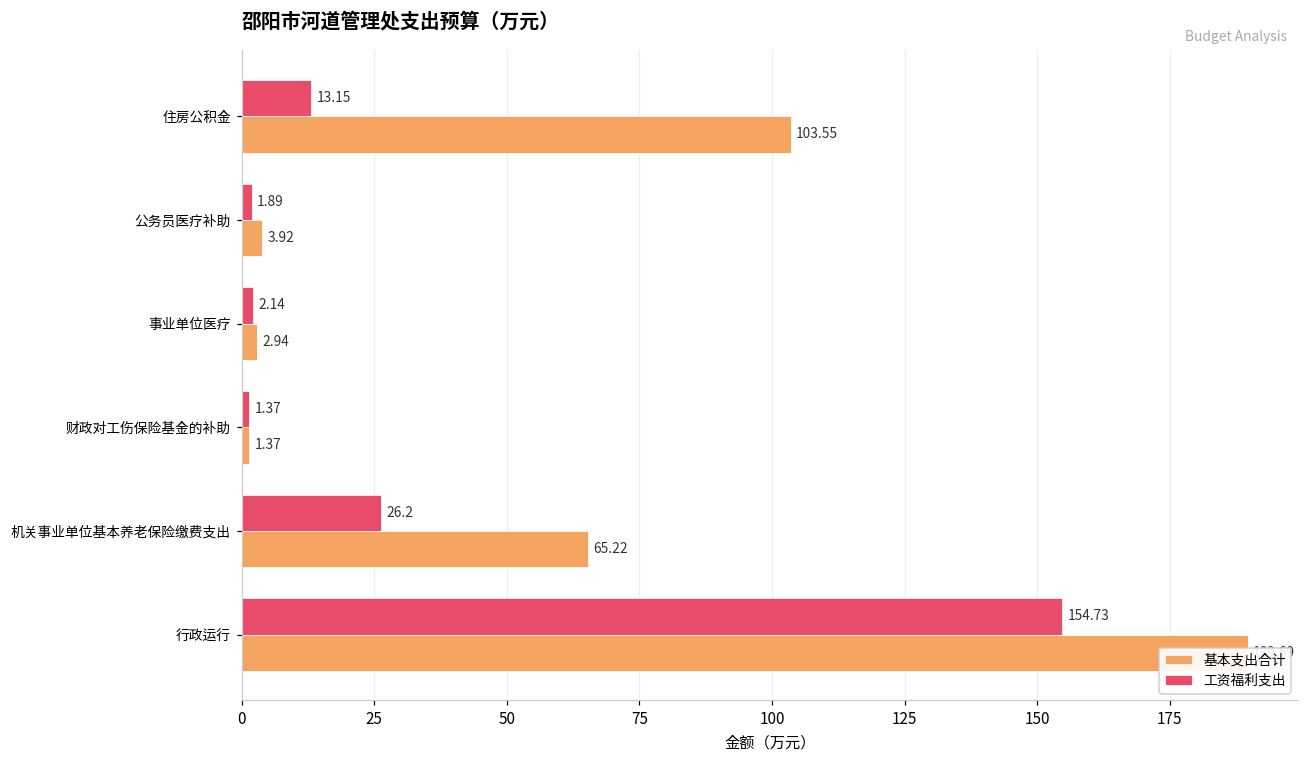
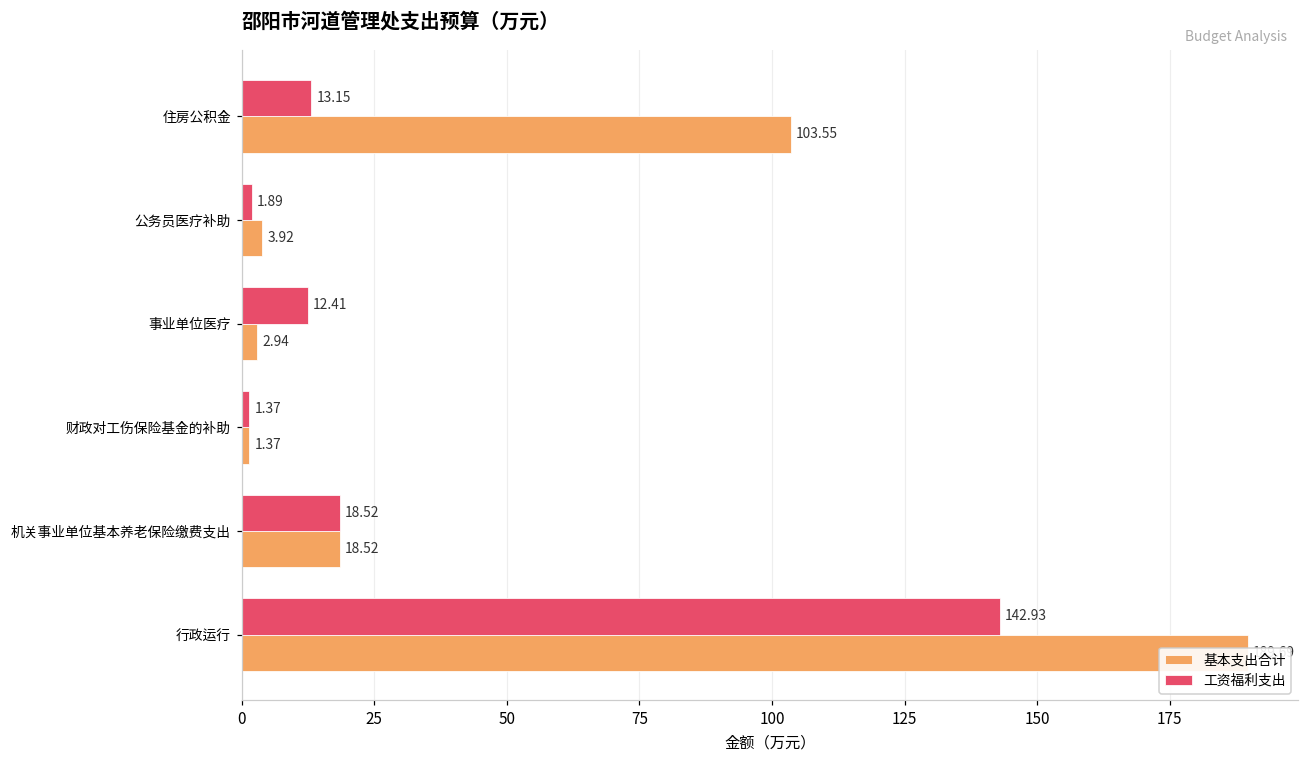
  {
    "基本支出合计": {
      "住房公积金": 103.55,
      "公务员医疗补助": 3.92,
      "事业单位医疗": 2.94,
      "财政对工伤保险基金的补助": 1.37,
-     "机关事业单位基本养老保险缴费支出": 65.22
+     "机关事业单位基本养老保险缴费支出": 18.52
    },
    "工资福利支出": {
      "住房公积金": 13.15,
      "公务员医疗补助": 1.89,
-     "事业单位医疗": 2.14,
+     "事业单位医疗": 12.41,
      "财政对工伤保险基金的补助": 1.37,
-     "机关事业单位基本养老保险缴费支出": 26.2,
-     "行政运行": 154.73
+     "机关事业单位基本养老保险缴费支出": 18.52,
+     "行政运行": 142.93
    }
  }
